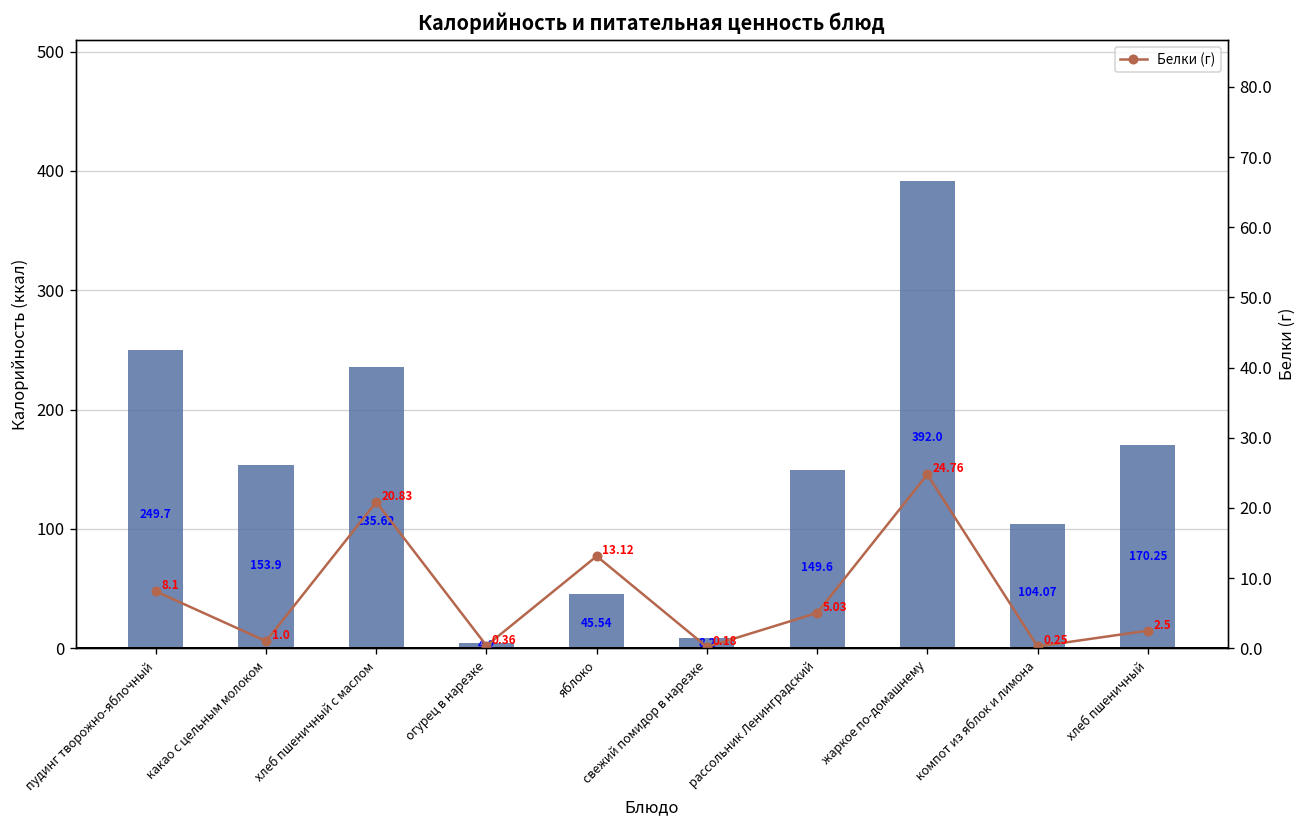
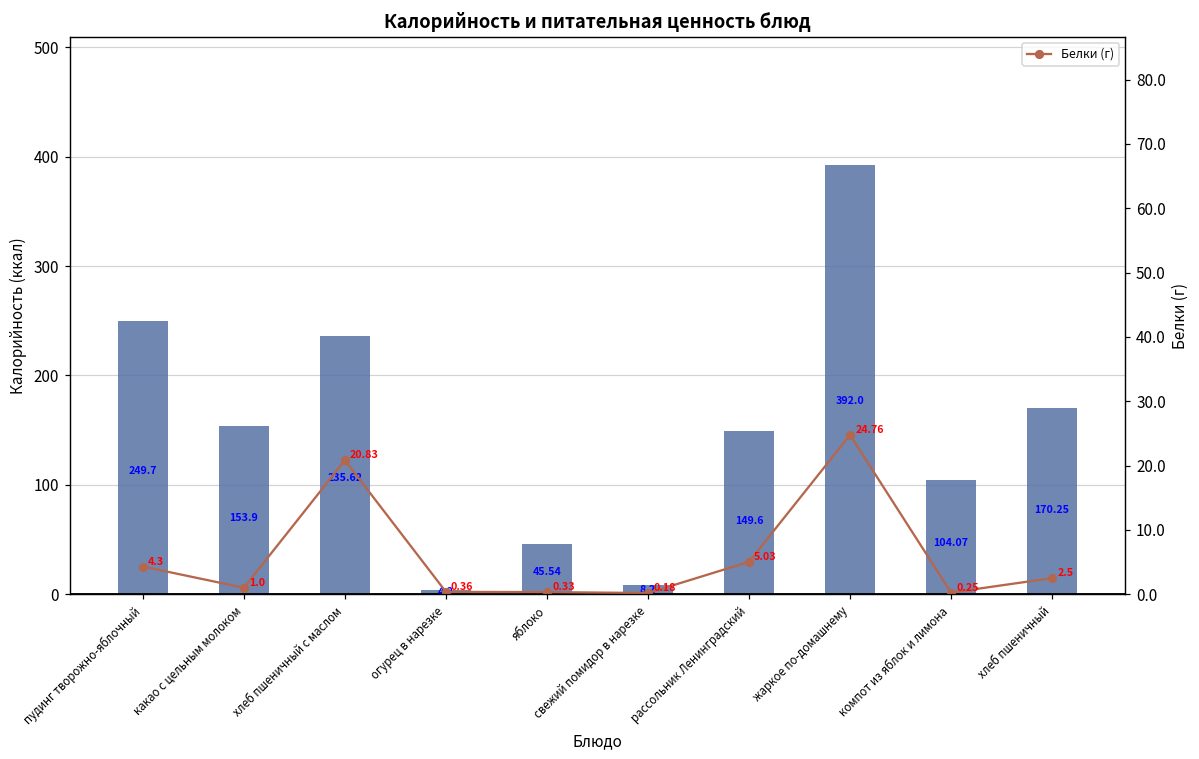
  {
    "Белки (г)": {
-     "пудинг творожно-яблочный": 8.1,
+     "пудинг творожно-яблочный": 4.3,
      "какао с цельным молоком": 1.0,
      "хлеб пшеничный с маслом": 20.83,
      "огурец в нарезке": 0.36,
-     "яблоко": 13.12,
+     "яблоко": 0.33,
      "свежий помидор в нарезке": 0.18,
      "рассольник Ленинградский": 5.03,
      "жаркое по-домашнему": 24.76,
      "компот из яблок и лимона": 0.25,
      "хлеб пшеничный": 2.5
    }
  }
